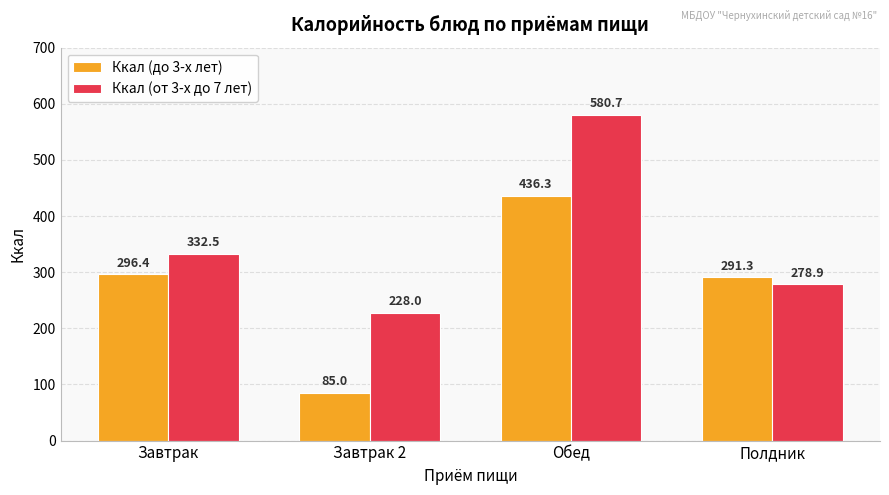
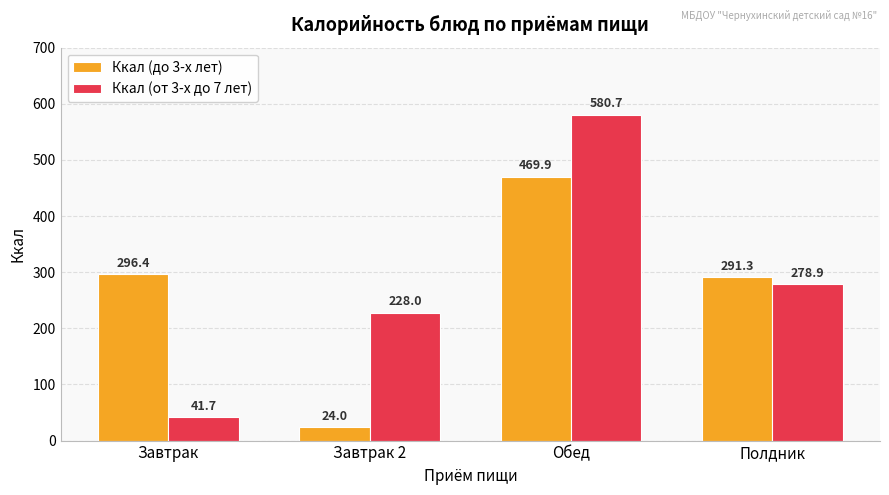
  {
    "Ккал (до 3-х лет)": {
      "Завтрак": 296.4,
-     "Завтрак 2": 85.0,
-     "Обед": 436.3,
+     "Завтрак 2": 24.0,
+     "Обед": 469.9,
      "Полдник": 291.3
    },
    "Ккал (от 3-х до 7 лет)": {
-     "Завтрак": 332.5,
+     "Завтрак": 41.7,
      "Завтрак 2": 228.0,
      "Обед": 580.7,
      "Полдник": 278.9
    }
  }
